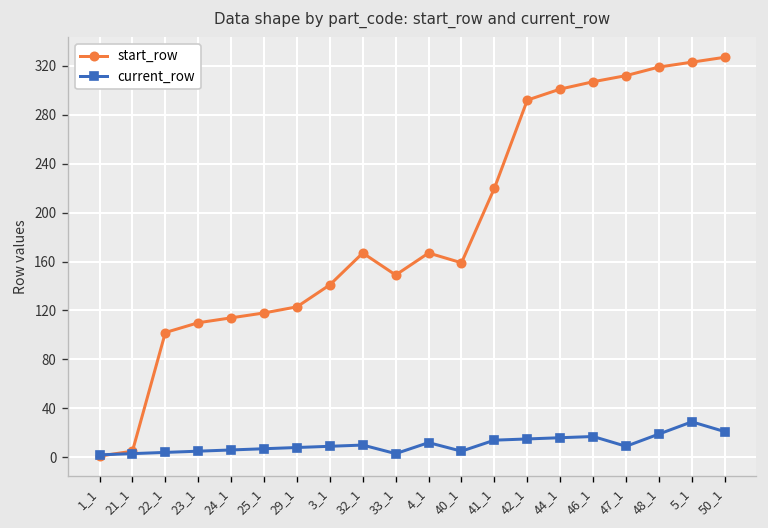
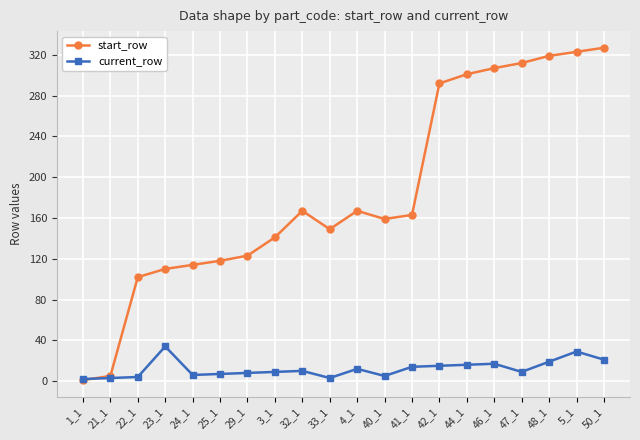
  {
    "start_row": {
      "22_1": 102,
      "23_1": 110,
      "24_1": 114,
      "25_1": 118,
      "29_1": 123,
      "3_1": 141,
      "32_1": 167,
      "33_1": 149,
      "4_1": 167,
      "40_1": 159,
-     "41_1": 220,
+     "41_1": 163,
      "42_1": 292,
      "44_1": 301,
      "46_1": 307,
      "47_1": 312,
      "48_1": 319,
      "5_1": 323,
      "50_1": 327
    },
    "current_row": {
      "22_1": 4,
-     "23_1": 5,
+     "23_1": 34,
      "24_1": 6,
      "25_1": 7,
      "29_1": 8,
      "3_1": 9,
      "32_1": 10,
      "33_1": 3,
      "4_1": 12,
      "40_1": 5,
      "41_1": 14,
      "42_1": 15,
      "44_1": 16,
      "46_1": 17,
      "47_1": 9,
      "48_1": 19,
      "5_1": 29,
      "50_1": 21
    }
  }
